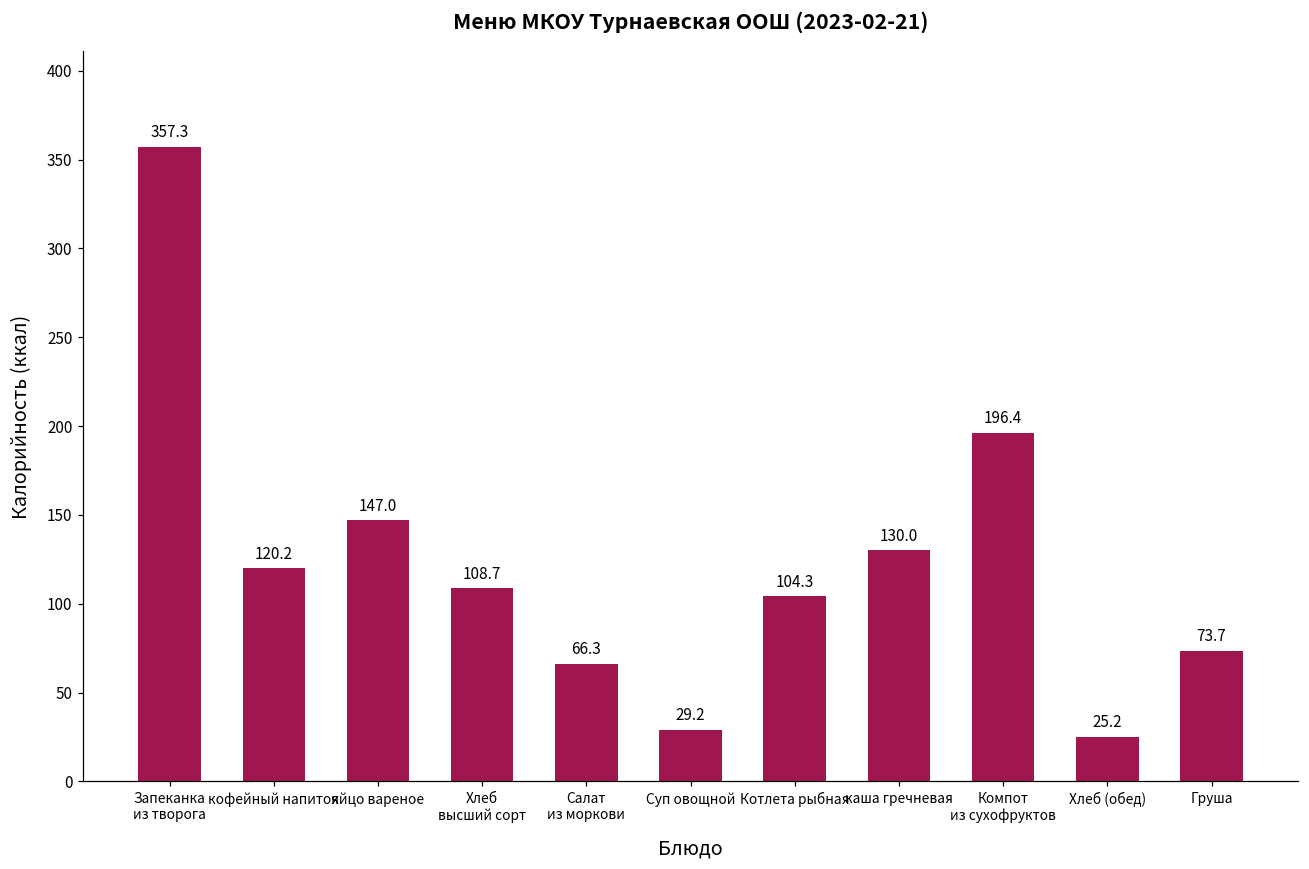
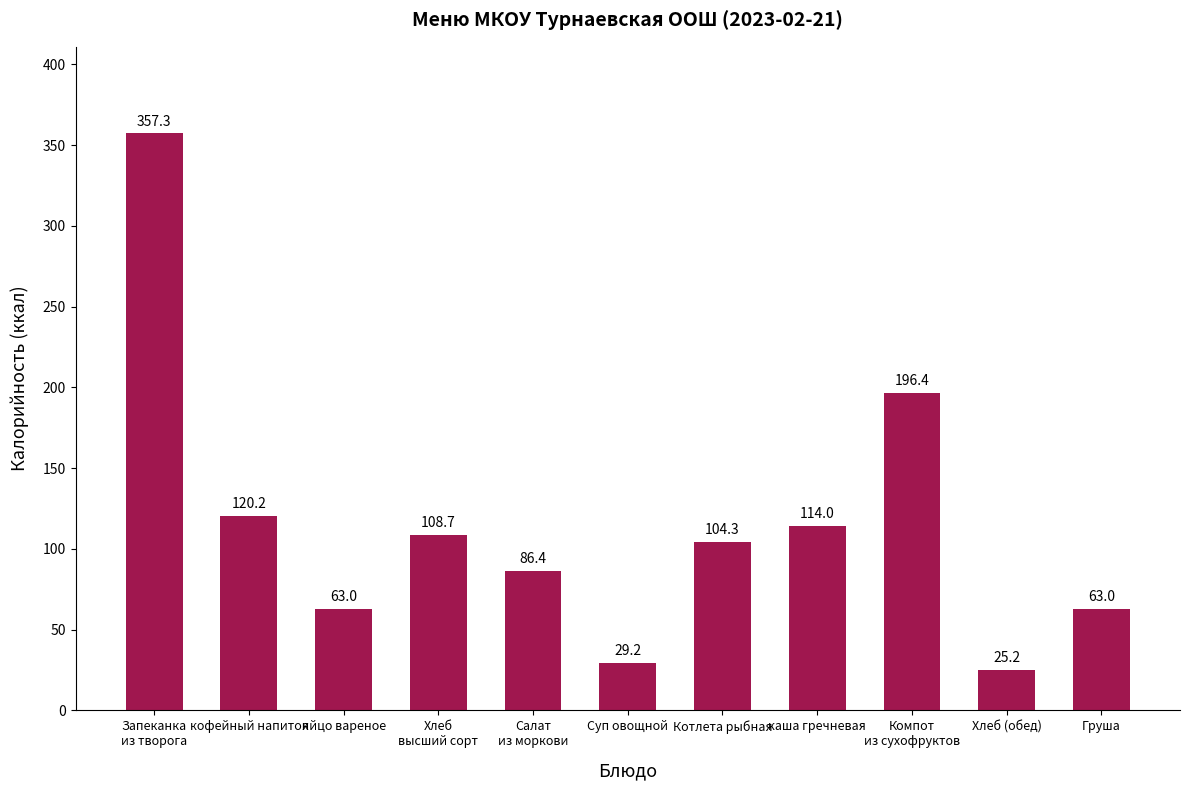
  {
    "Запеканка из творога": 357.3,
    "кофейный напиток": 120.2,
-   "яйцо вареное": 147.0,
+   "яйцо вареное": 63.0,
    "Хлеб высший сорт": 108.7,
-   "Салат из моркови": 66.3,
+   "Салат из моркови": 86.4,
    "Суп овощной": 29.2,
    "Котлета рыбная": 104.3,
-   "каша гречневая": 130.0,
+   "каша гречневая": 114.0,
    "Компот из сухофруктов": 196.4,
    "Хлеб (обед)": 25.2,
-   "Груша": 73.7
+   "Груша": 63.0
  }
